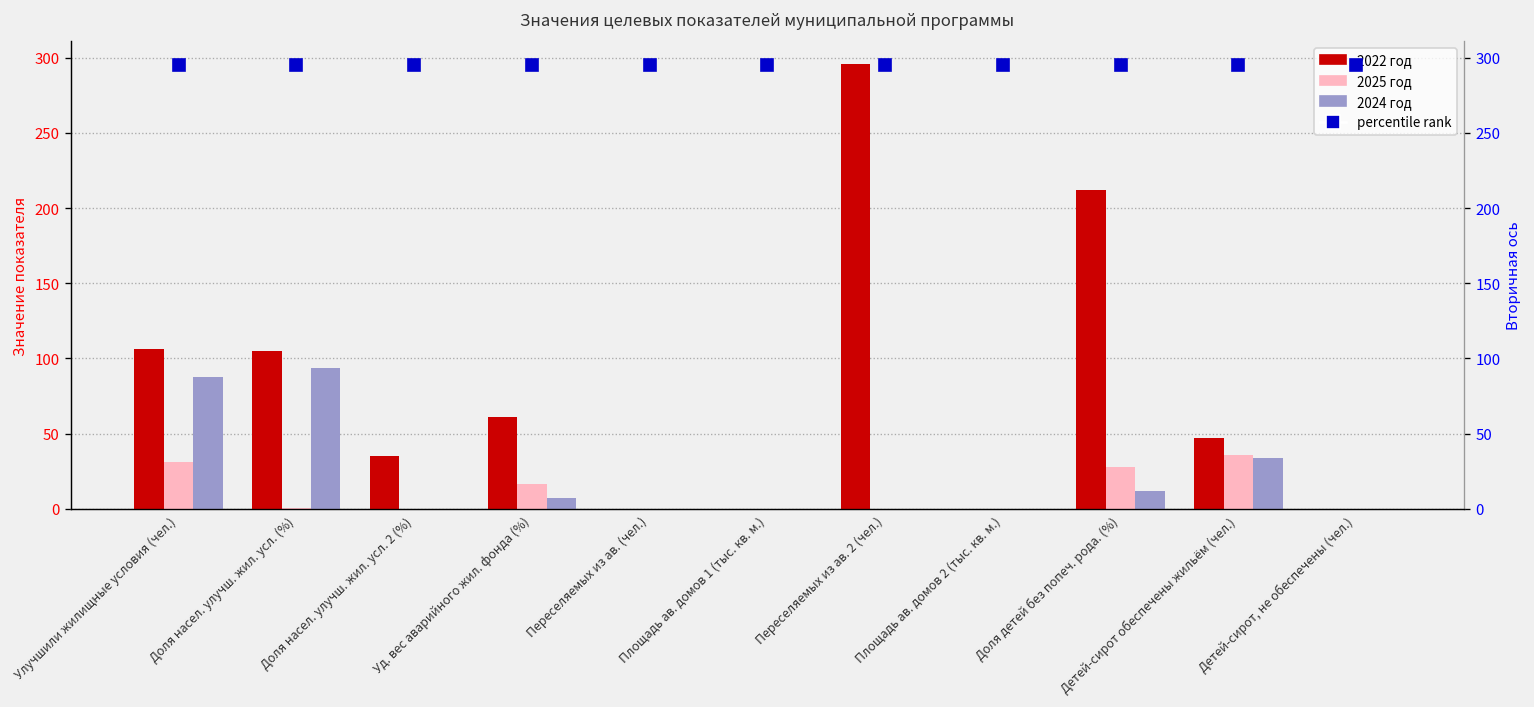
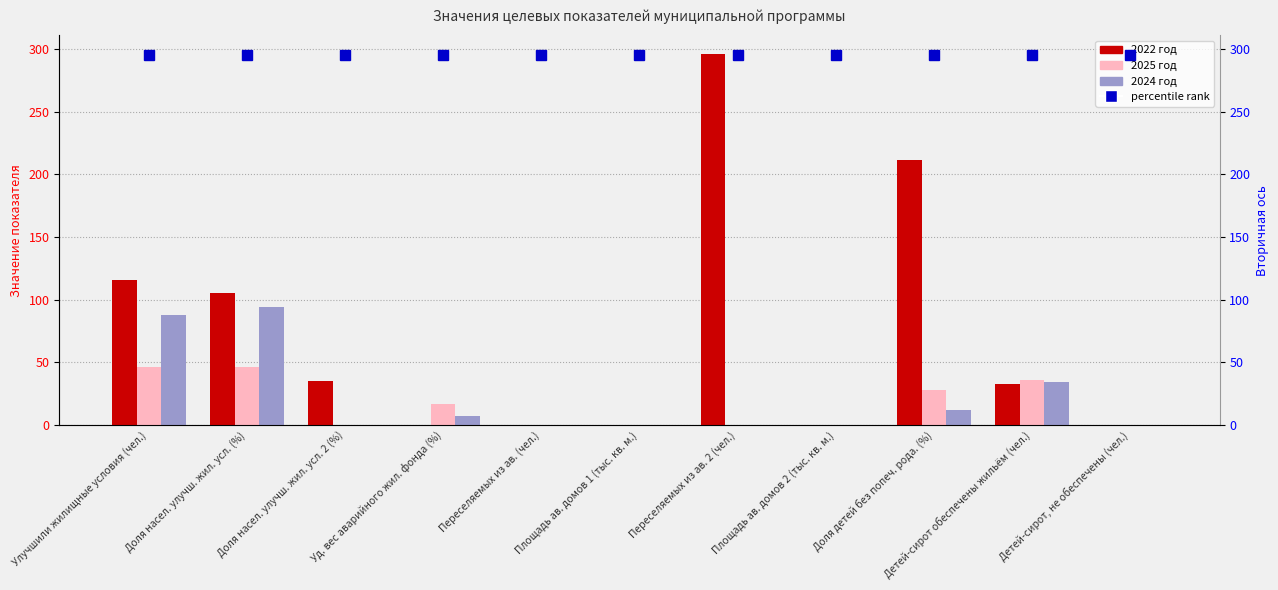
  {
    "2022 год": {
-     "Улучшили жилищные условия (чел.)": 106,
+     "Улучшили жилищные условия (чел.)": 116,
      "Доля насел. улучш. жил. усл. (%)": 105,
      "Доля насел. улучш. жил. усл. 2 (%)": 35,
-     "Уд. вес аварийного жил. фонда (%)": 61,
+     "Уд. вес аварийного жил. фонда (%)": 0,
      "Переселяемых из ав. (чел.)": 0,
      "Площадь ав. домов 1 (тыс. кв. м.)": 0,
      "Переселяемых из ав. 2 (чел.)": 296,
      "Площадь ав. домов 2 (тыс. кв. м.)": 0,
      "Доля детей без попеч. рода. (%)": 212,
-     "Детей-сирот обеспечены жильём (чел.)": 47,
+     "Детей-сирот обеспечены жильём (чел.)": 33,
      "Детей-сирот, не обеспечены (чел.)": 0
    },
    "2025 год": {
-     "Улучшили жилищные условия (чел.)": 31,
-     "Доля насел. улучш. жил. усл. (%)": 0,
+     "Улучшили жилищные условия (чел.)": 46,
+     "Доля насел. улучш. жил. усл. (%)": 46,
      "Доля насел. улучш. жил. усл. 2 (%)": 0,
      "Уд. вес аварийного жил. фонда (%)": 16,
      "Переселяемых из ав. (чел.)": 0,
      "Площадь ав. домов 1 (тыс. кв. м.)": 0,
      "Переселяемых из ав. 2 (чел.)": 0,
      "Площадь ав. домов 2 (тыс. кв. м.)": 0,
      "Доля детей без попеч. рода. (%)": 28,
      "Детей-сирот обеспечены жильём (чел.)": 36,
      "Детей-сирот, не обеспечены (чел.)": 0
    },
    "2024 год": {
      "Улучшили жилищные условия (чел.)": 88,
      "Доля насел. улучш. жил. усл. (%)": 94,
      "Доля насел. улучш. жил. усл. 2 (%)": 0,
      "Уд. вес аварийного жил. фонда (%)": 7,
      "Переселяемых из ав. (чел.)": 0,
      "Площадь ав. домов 1 (тыс. кв. м.)": 0,
      "Переселяемых из ав. 2 (чел.)": 0,
      "Площадь ав. домов 2 (тыс. кв. м.)": 0,
      "Доля детей без попеч. рода. (%)": 12,
      "Детей-сирот обеспечены жильём (чел.)": 34,
      "Детей-сирот, не обеспечены (чел.)": 0
    }
  }
